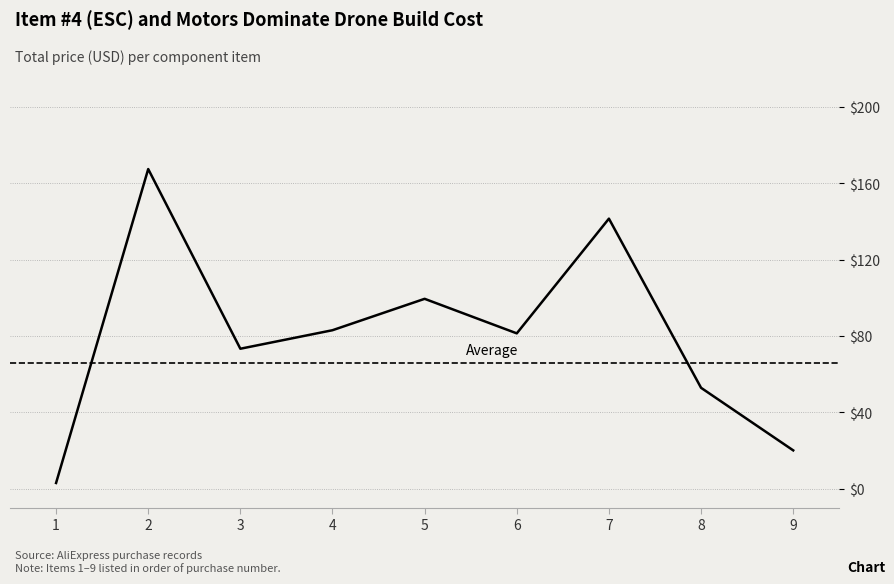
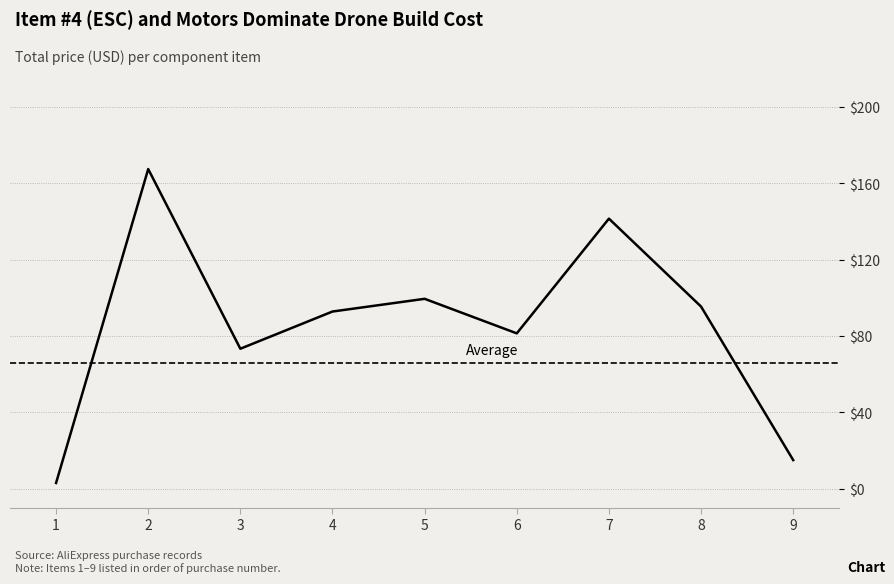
  {
    "1": "$3",
    "2": "$168",
    "3": "$73",
-   "4": "$83",
+   "4": "$93",
    "5": "$99",
    "6": "$81",
    "7": "$142",
-   "8": "$53",
-   "9": "$20"
+   "8": "$95",
+   "9": "$15"
  }
